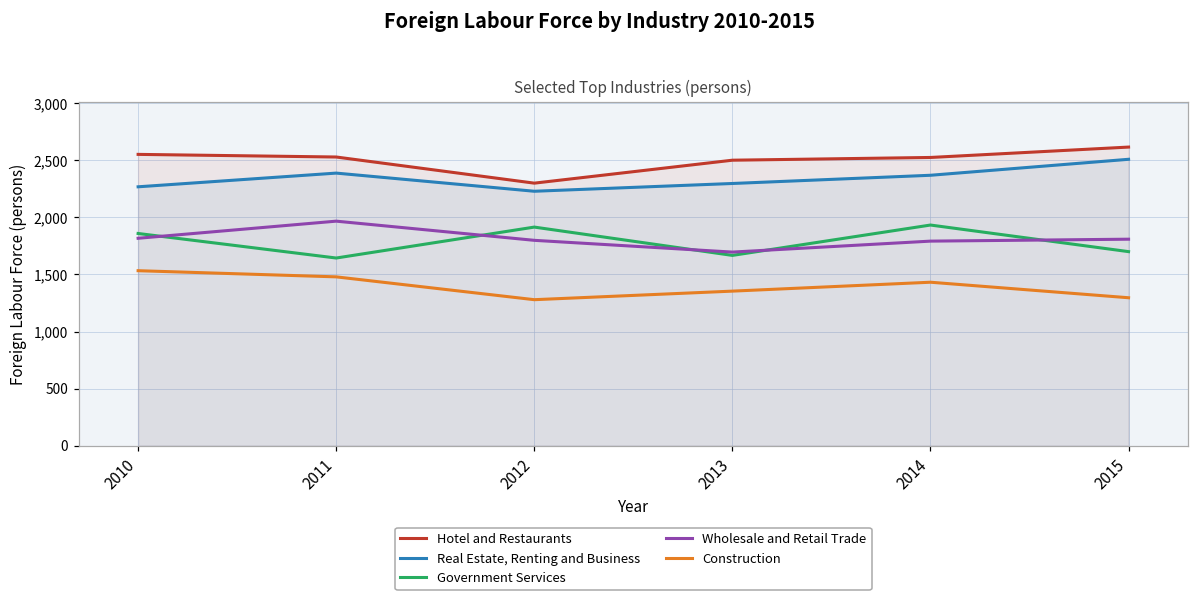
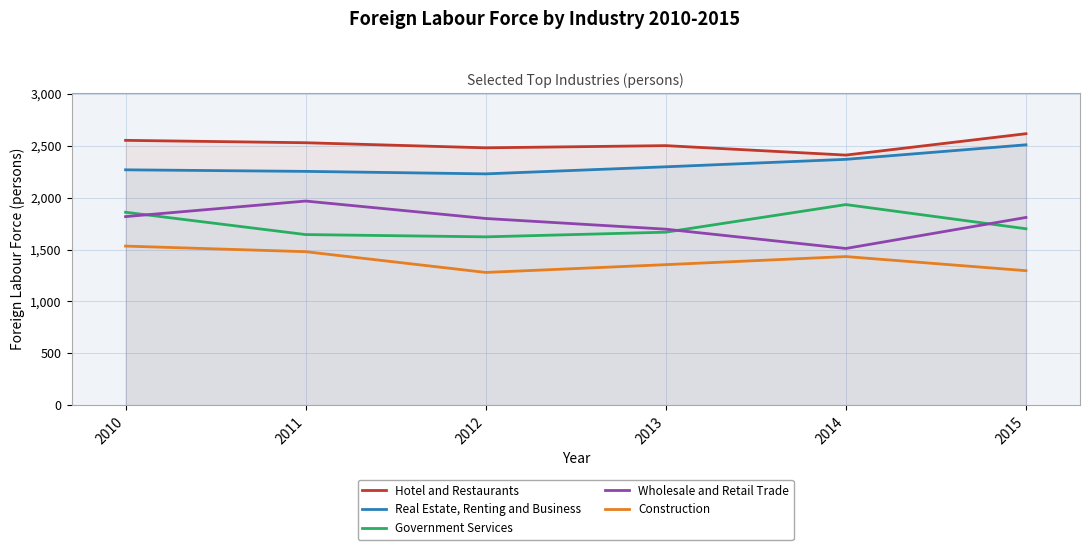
  {
    "Hotel and Restaurants": {
      "2010": "2,550",
      "2011": "2,530",
-     "2012": "2,300",
+     "2012": "2,480",
      "2013": "2,500",
-     "2014": "2,530",
+     "2014": "2,410",
      "2015": "2,620"
    },
    "Real Estate, Renting and Business": {
      "2010": "2,270",
-     "2011": "2,390",
+     "2011": "2,250",
      "2012": "2,230",
      "2013": "2,300",
      "2014": "2,370",
      "2015": "2,510"
    },
    "Government Services": {
      "2010": "1,860",
      "2011": "1,640",
-     "2012": "1,920",
+     "2012": "1,620",
      "2013": "1,670",
      "2014": "1,930",
      "2015": "1,700"
    },
    "Wholesale and Retail Trade": {
      "2010": "1,820",
      "2011": "1,970",
      "2012": "1,800",
      "2013": "1,700",
-     "2014": "1,790",
+     "2014": "1,510",
      "2015": "1,810"
    },
    "Construction": {
      "2010": "1,530",
      "2011": "1,480",
      "2012": "1,280",
      "2013": "1,350",
      "2014": "1,430",
      "2015": "1,300"
    }
  }
